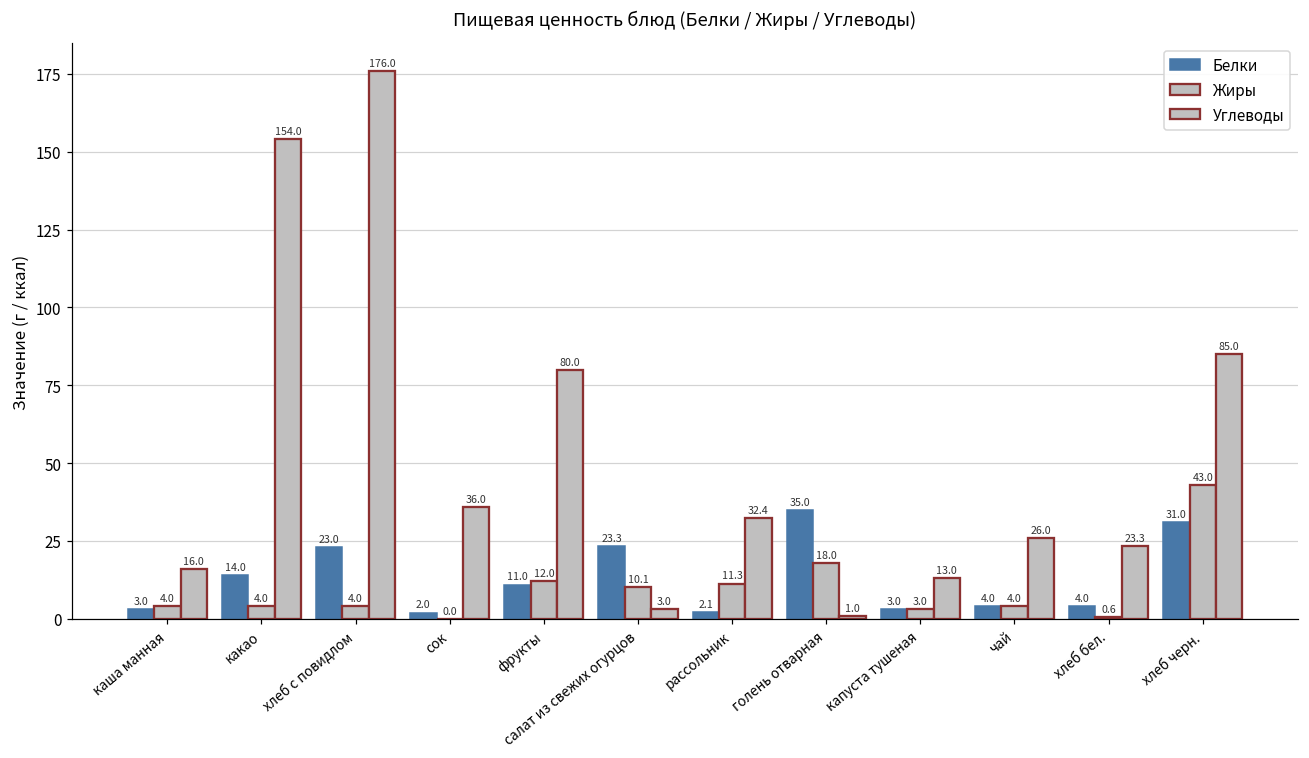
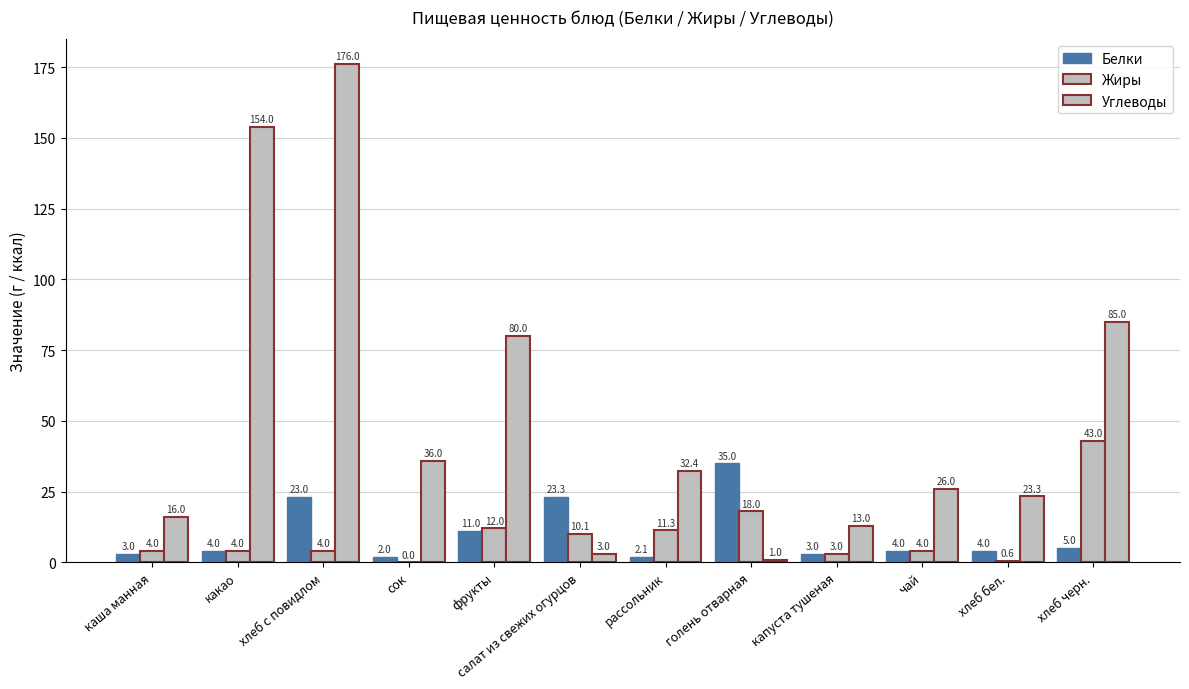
  {
    "Белки": {
      "каша манная": 3.0,
-     "какао": 14.0,
+     "какао": 4.0,
      "хлеб с повидлом": 23.0,
      "сок": 2.0,
      "фрукты": 11.0,
      "салат из свежих огурцов": 23.3,
      "рассольник": 2.1,
      "голень отварная": 35.0,
      "капуста тушеная": 3.0,
      "чай": 4.0,
      "хлеб бел.": 4.0,
-     "хлеб черн.": 31.0
+     "хлеб черн.": 5.0
    }
  }
